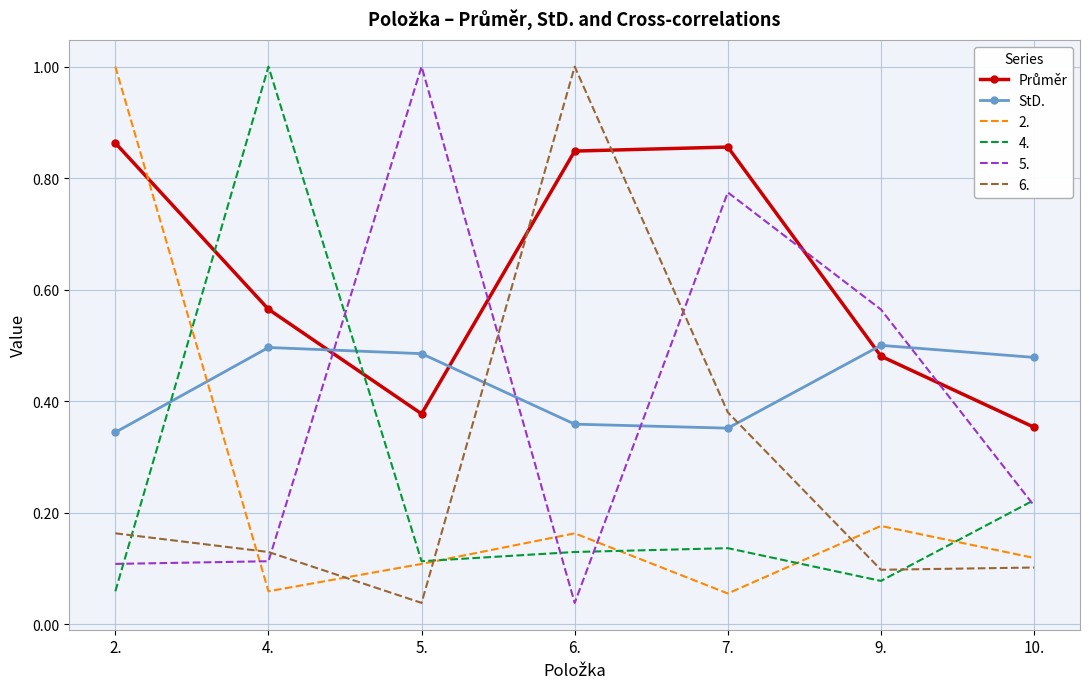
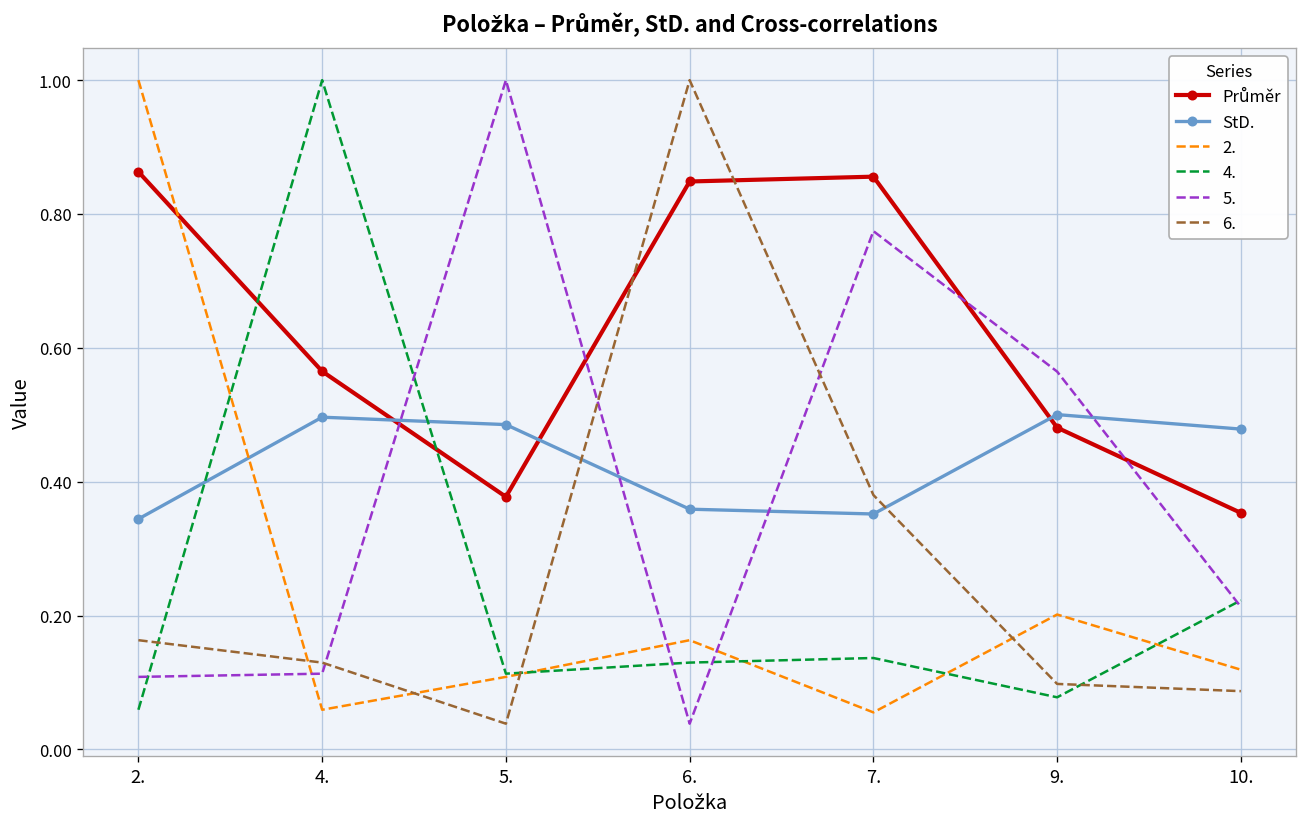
  {
    "Průměr": {
      "2.": 0.86,
      "4.": 0.56,
      "5.": 0.38,
      "6.": 0.85,
      "7.": 0.86,
      "9.": 0.48,
      "10.": 0.35
    },
    "StD.": {
      "2.": 0.34,
      "4.": 0.50,
      "5.": 0.49,
      "6.": 0.36,
      "7.": 0.35,
      "9.": 0.50,
      "10.": 0.48
    },
    "2.": {
      "2.": 1.00,
      "4.": 0.06,
      "5.": 0.11,
      "6.": 0.16,
      "7.": 0.06,
-     "9.": 0.18,
+     "9.": 0.20,
      "10.": 0.12
    },
    "4.": {
      "2.": 0.06,
      "4.": 1.00,
      "5.": 0.11,
      "6.": 0.13,
      "7.": 0.14,
      "9.": 0.08,
      "10.": 0.22
    },
    "5.": {
      "2.": 0.11,
      "4.": 0.11,
      "5.": 1.00,
      "6.": 0.04,
      "7.": 0.77,
      "9.": 0.56,
      "10.": 0.21
    },
    "6.": {
      "2.": 0.16,
      "4.": 0.13,
      "5.": 0.04,
      "6.": 1.00,
      "7.": 0.38,
      "9.": 0.10,
-     "10.": 0.10
+     "10.": 0.09
    }
  }
